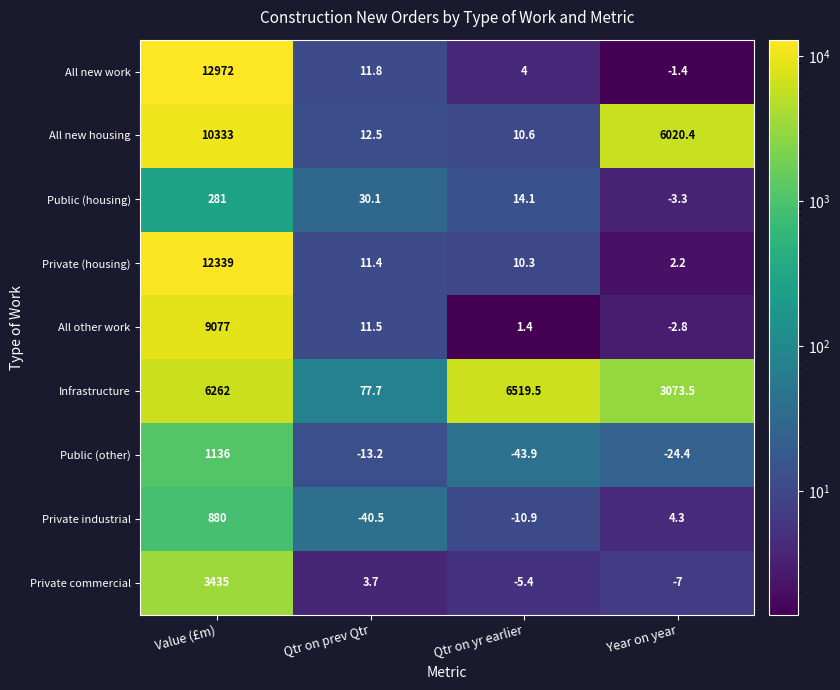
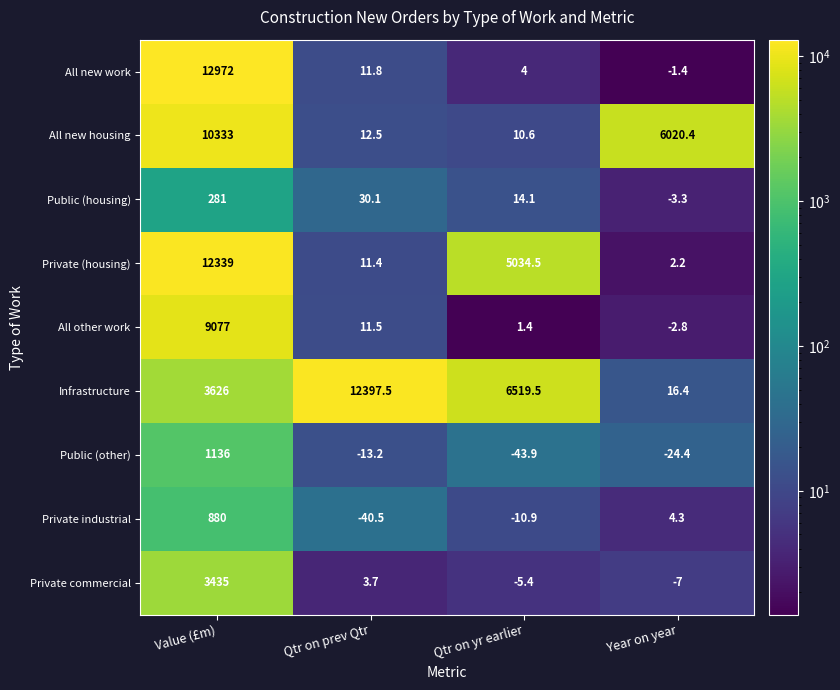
  {
    "All new work": {
      "Value (£m)": 12972,
      "Qtr on prev Qtr": 11.8,
      "Qtr on yr earlier": 4,
      "Year on year": -1.4
    },
    "All new housing": {
      "Value (£m)": 10333,
      "Qtr on prev Qtr": 12.5,
      "Qtr on yr earlier": 10.6,
      "Year on year": 6020.4
    },
    "Public (housing)": {
      "Value (£m)": 281,
      "Qtr on prev Qtr": 30.1,
      "Qtr on yr earlier": 14.1,
      "Year on year": -3.3
    },
    "Private (housing)": {
      "Value (£m)": 12339,
      "Qtr on prev Qtr": 11.4,
-     "Qtr on yr earlier": 10.3,
+     "Qtr on yr earlier": 5034.5,
      "Year on year": 2.2
    },
    "All other work": {
      "Value (£m)": 9077,
      "Qtr on prev Qtr": 11.5,
      "Qtr on yr earlier": 1.4,
      "Year on year": -2.8
    },
    "Infrastructure": {
-     "Value (£m)": 6262,
-     "Qtr on prev Qtr": 77.7,
+     "Value (£m)": 3626,
+     "Qtr on prev Qtr": 12397.5,
      "Qtr on yr earlier": 6519.5,
-     "Year on year": 3073.5
+     "Year on year": 16.4
    },
    "Public (other)": {
      "Value (£m)": 1136,
      "Qtr on prev Qtr": -13.2,
      "Qtr on yr earlier": -43.9,
      "Year on year": -24.4
    },
    "Private industrial": {
      "Value (£m)": 880,
      "Qtr on prev Qtr": -40.5,
      "Qtr on yr earlier": -10.9,
      "Year on year": 4.3
    },
    "Private commercial": {
      "Value (£m)": 3435,
      "Qtr on prev Qtr": 3.7,
      "Qtr on yr earlier": -5.4,
      "Year on year": -7
    }
  }
